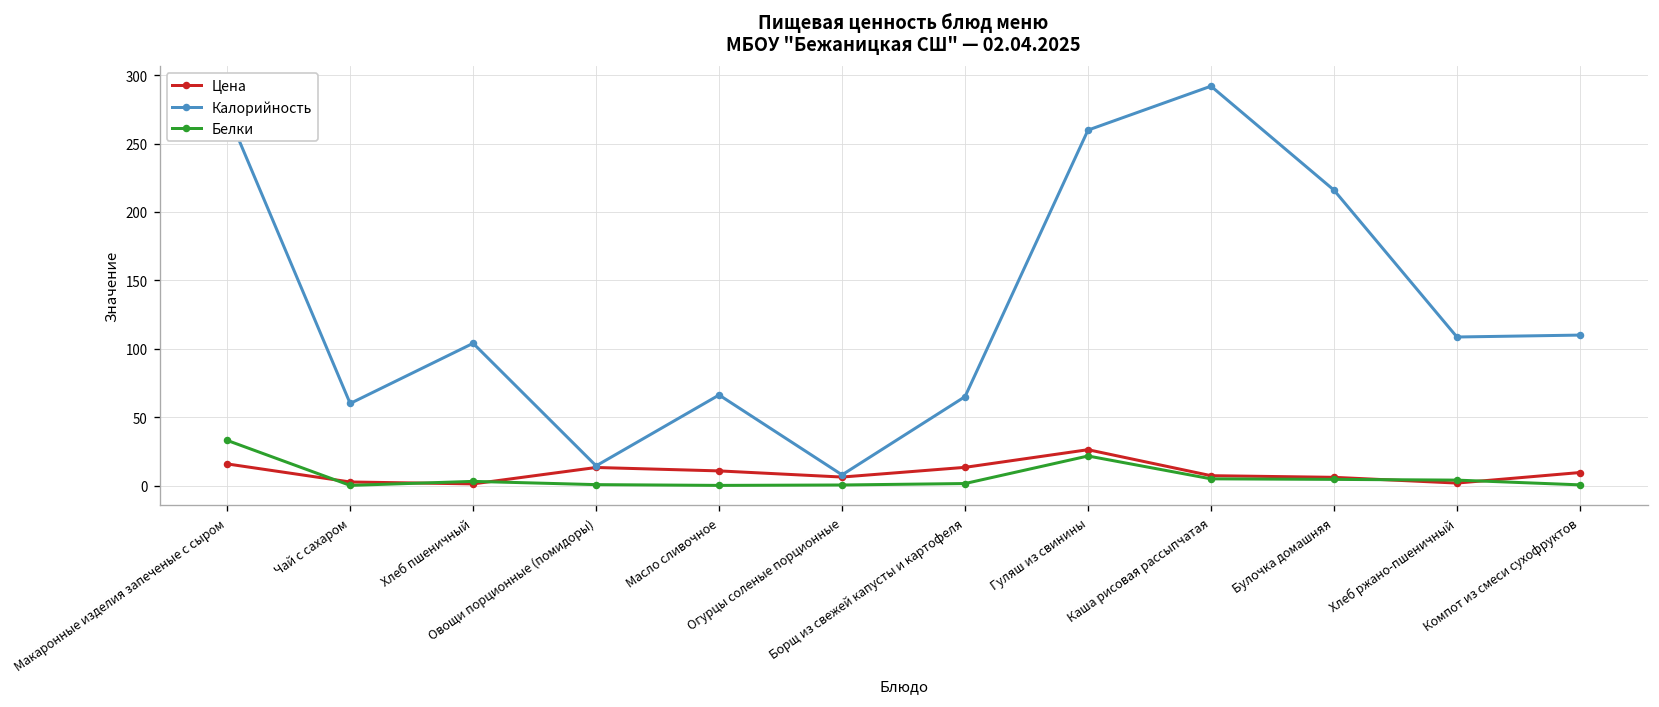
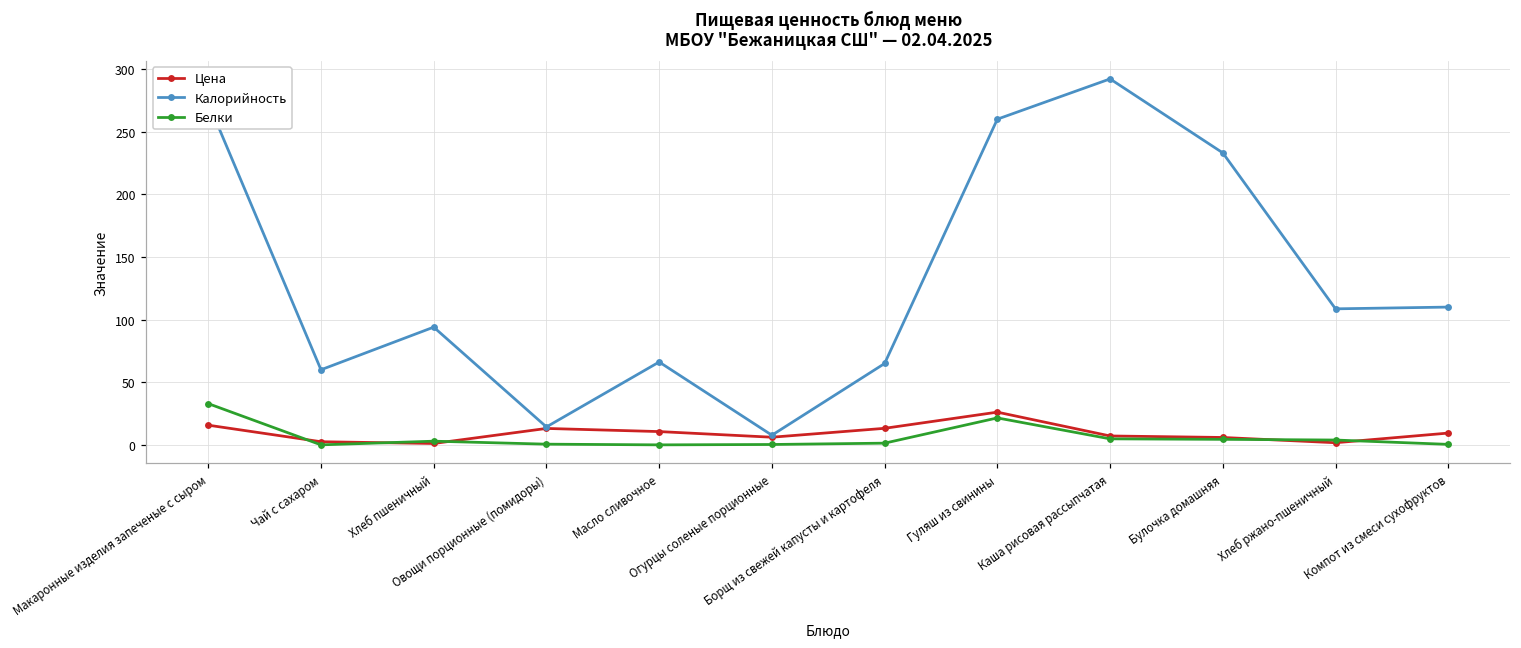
  {
    "Цена": {
      "Макаронные изделия запеченые с сыром": 16,
      "Чай с сахаром": 3,
      "Масло сливочное": 11,
      "Борщ из свежей капусты и картофеля": 13,
      "Гуляш из свинины": 26,
      "Каша рисовая рассыпчатая": 7,
      "Компот из смеси сухофруктов": 10
    },
    "Калорийность": {
      "Чай с сахаром": 60,
-     "Хлеб пшеничный": 104,
+     "Хлеб пшеничный": 94,
      "Масло сливочное": 66,
      "Борщ из свежей капусты и картофеля": 65,
      "Гуляш из свинины": 260,
      "Каша рисовая рассыпчатая": 292,
-     "Булочка домашняя": 216,
+     "Булочка домашняя": 233,
      "Хлеб ржано-пшеничный": 109,
      "Компот из смеси сухофруктов": 110
    },
    "Белки": {
      "Макаронные изделия запеченые с сыром": 33,
      "Чай с сахаром": 0,
      "Овощи порционные (помидоры)": 1,
      "Масло сливочное": 0,
      "Огурцы соленые порционные": 0,
      "Борщ из свежей капусты и картофеля": 1,
      "Гуляш из свинины": 22,
      "Каша рисовая рассыпчатая": 5,
      "Компот из смеси сухофруктов": 1
    }
  }
